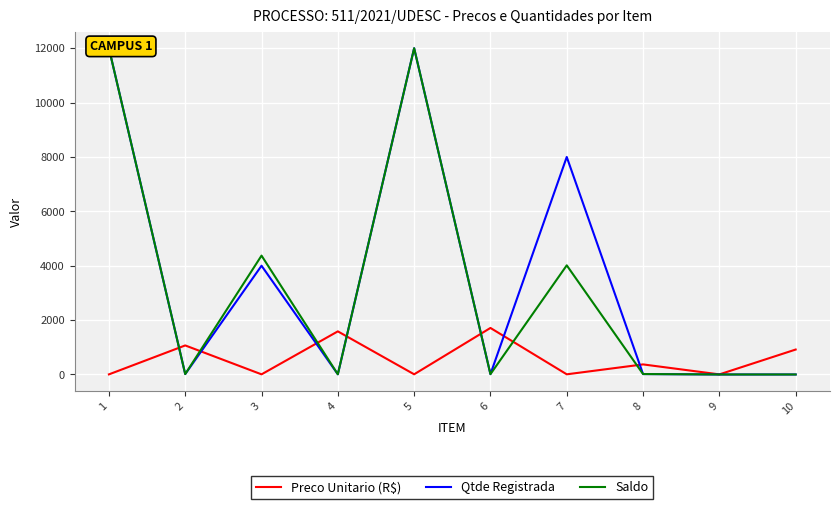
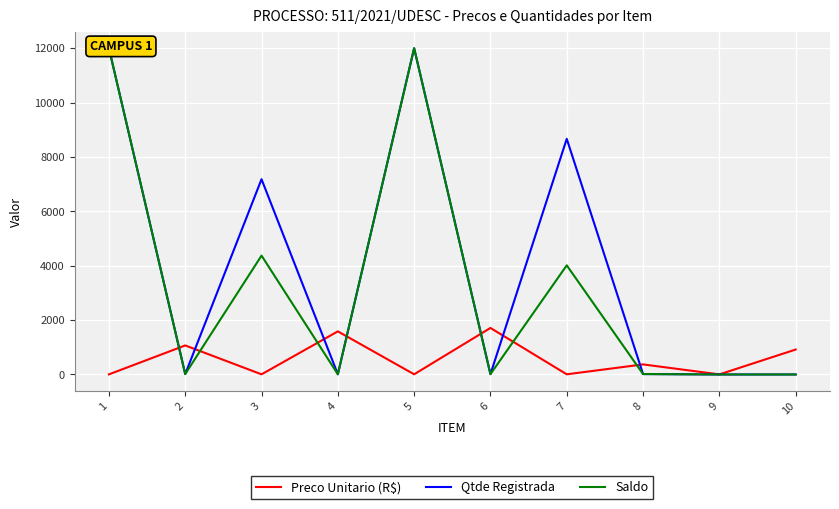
  {
    "Preco Unitario (R$)": {
      "1": 0,
      "2": 1100,
      "3": 0,
      "4": 1600,
      "5": 0,
      "6": 1700,
      "7": 0,
      "8": 400,
      "10": 900
    },
    "Qtde Registrada": {
-     "3": 4000,
-     "7": 8000
+     "3": 7200,
+     "7": 8700
    },
    "Saldo": {
      "3": 4400,
      "7": 4000
    }
  }
